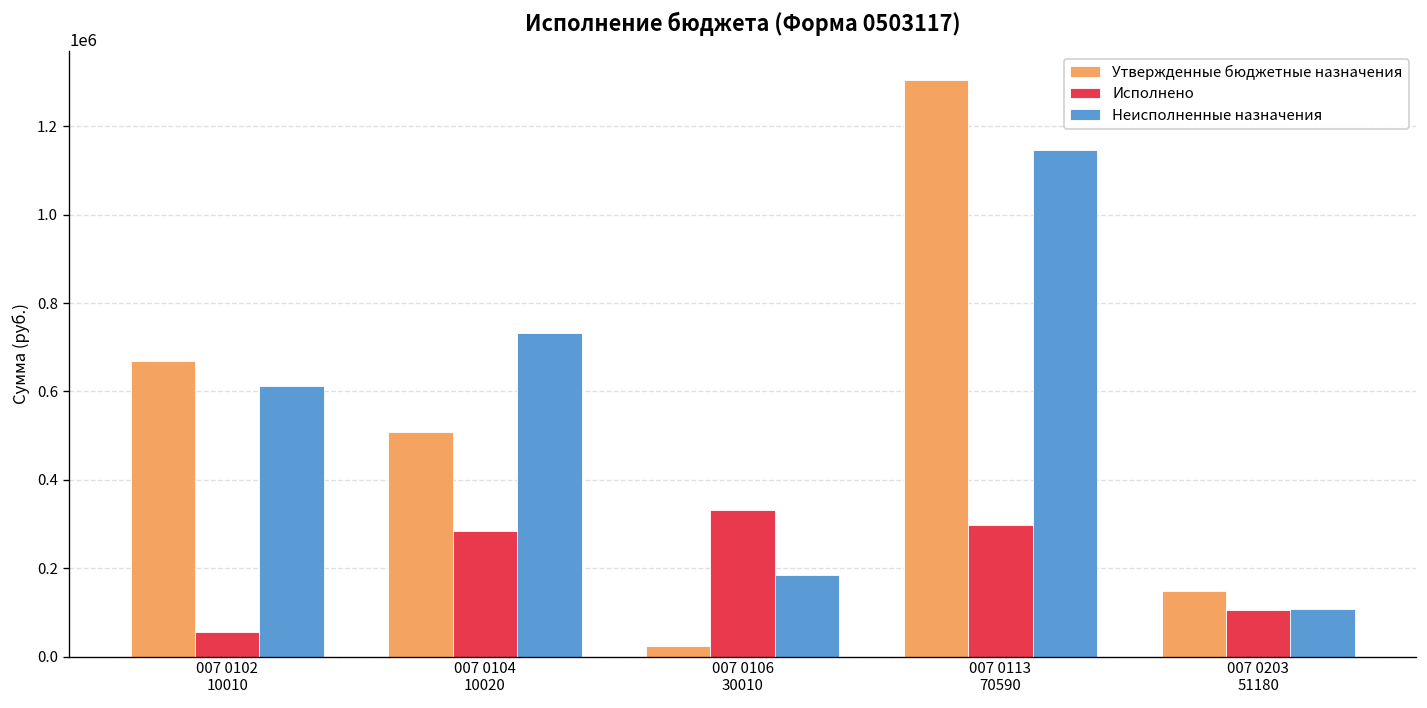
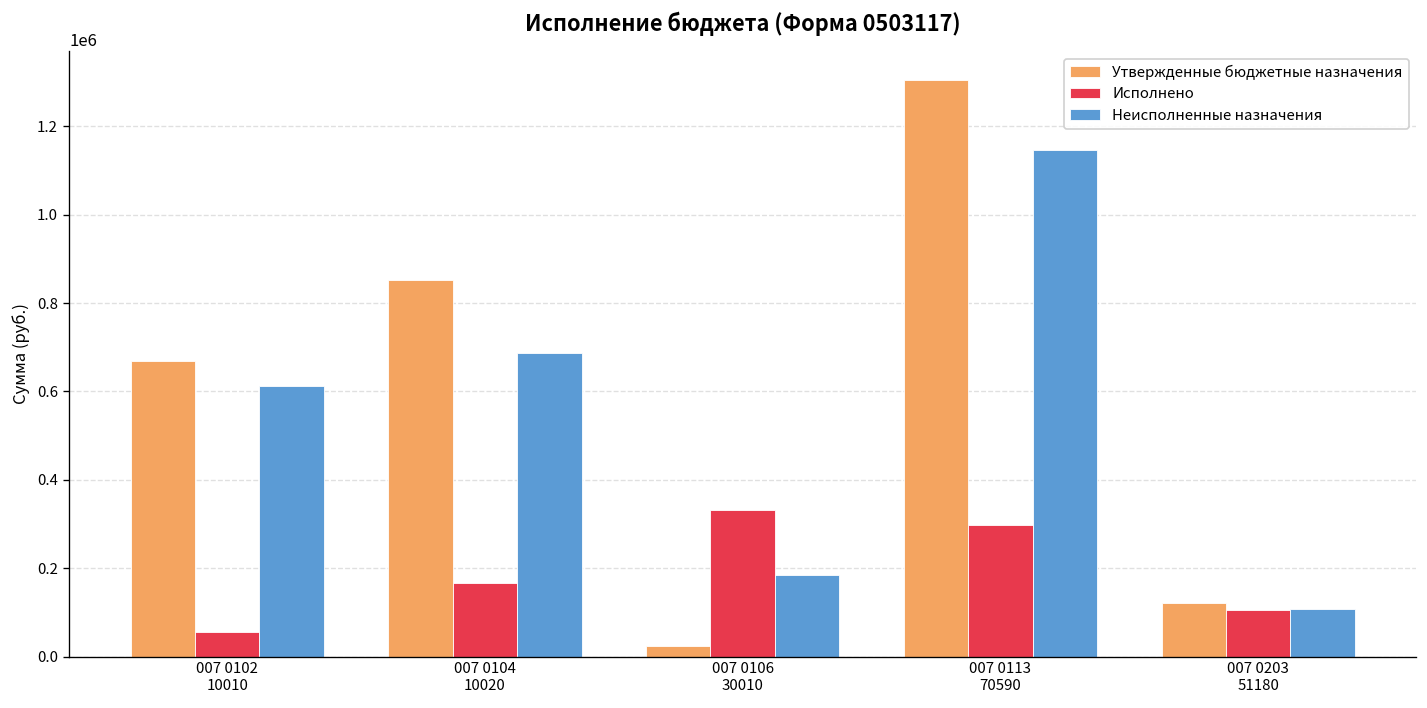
  {
    "Утвержденные бюджетные назначения": {
      "007 0102 10010": 670000,
-     "007 0104 10020": 510000,
+     "007 0104 10020": 850000,
      "007 0106 30010": 20000,
      "007 0113 70590": 1310000,
-     "007 0203 51180": 150000
+     "007 0203 51180": 120000
    },
    "Исполнено": {
      "007 0102 10010": 60000,
-     "007 0104 10020": 280000,
+     "007 0104 10020": 170000,
      "007 0106 30010": 330000,
      "007 0113 70590": 300000,
      "007 0203 51180": 110000
    },
    "Неисполненные назначения": {
      "007 0102 10010": 610000,
-     "007 0104 10020": 730000,
+     "007 0104 10020": 690000,
      "007 0106 30010": 190000,
      "007 0113 70590": 1150000,
      "007 0203 51180": 110000
    }
  }
